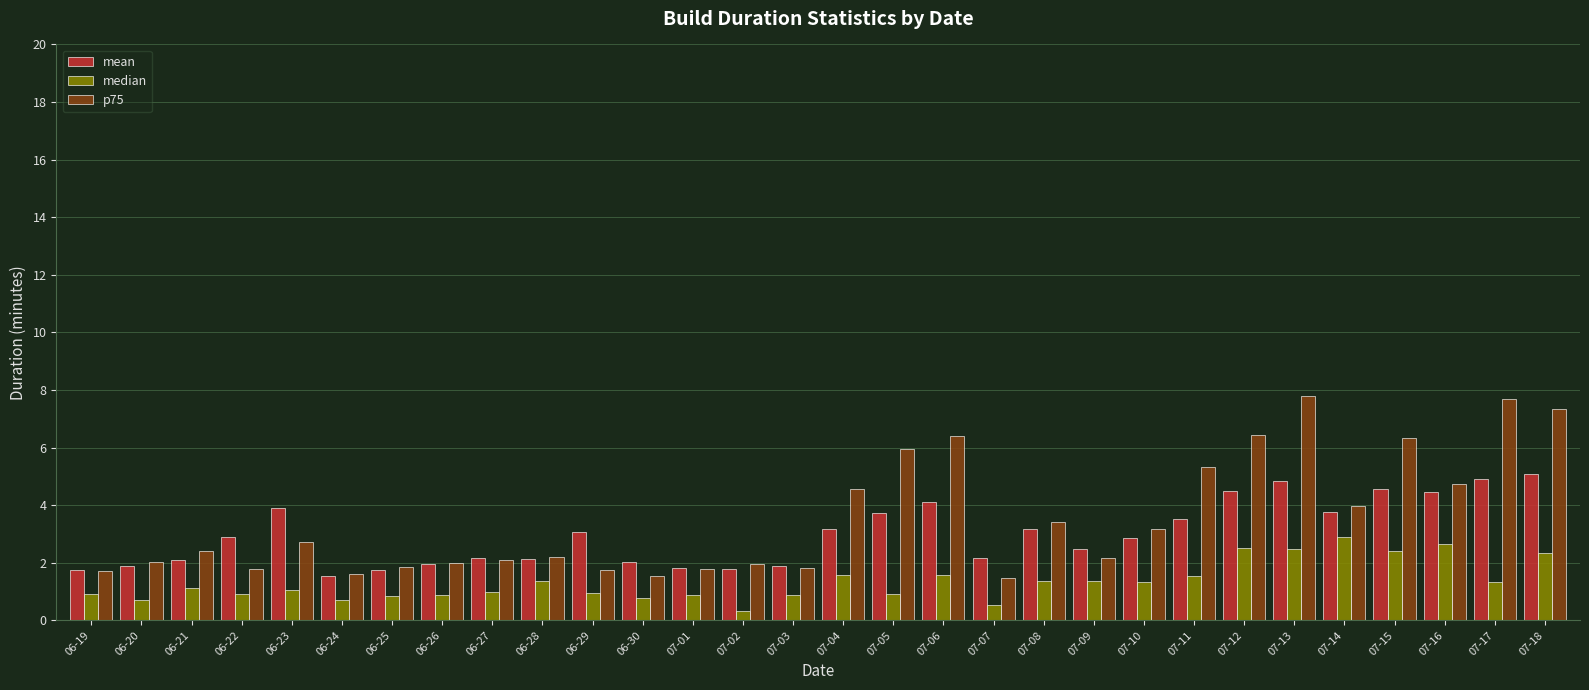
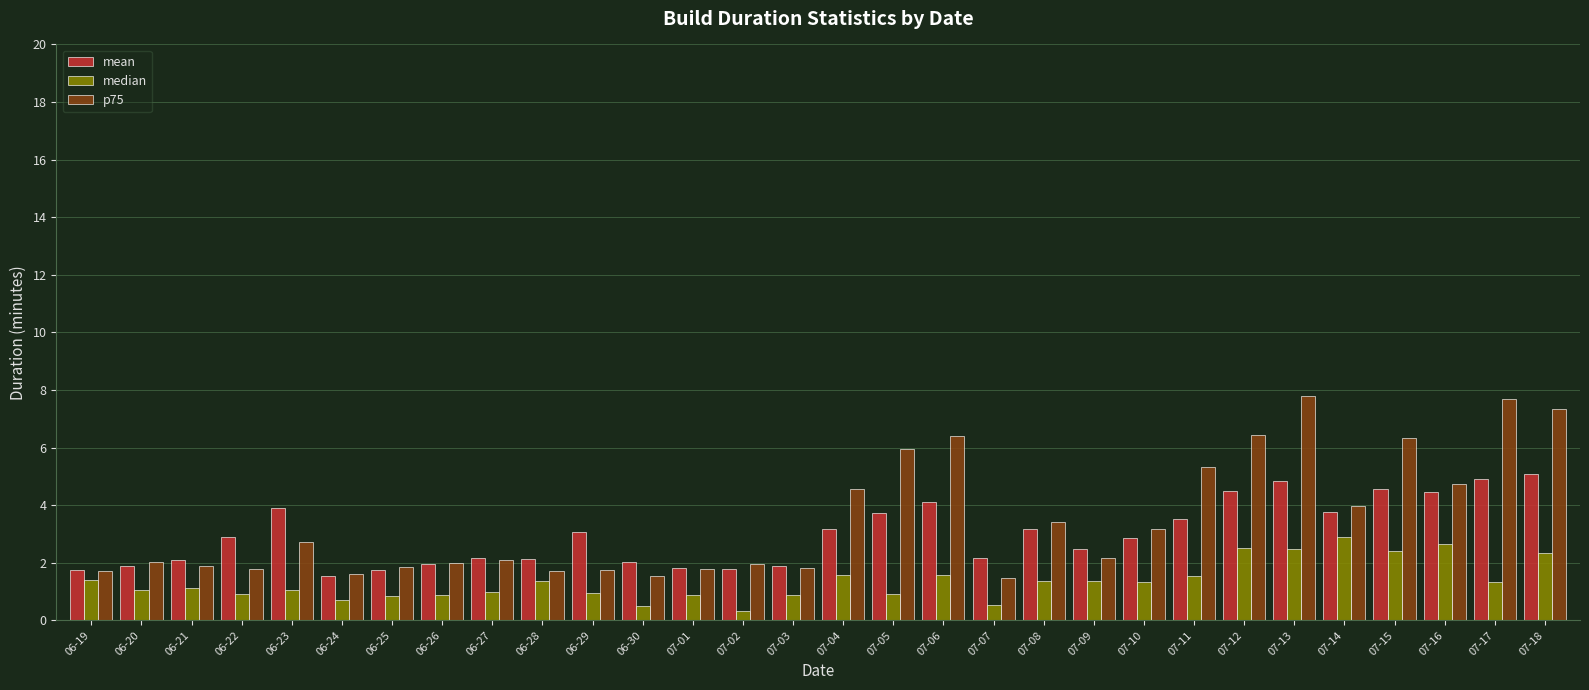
  {
    "mean": {
      "06-19": 1.8,
      "06-20": 1.9,
      "06-21": 2.1,
      "06-22": 2.9,
      "06-23": 3.9,
      "06-24": 1.5,
      "06-25": 1.7,
      "06-26": 2.0,
      "06-27": 2.2,
      "06-28": 2.1,
      "06-29": 3.1,
      "06-30": 2.0,
      "07-01": 1.8,
      "07-02": 1.8,
      "07-03": 1.9,
      "07-04": 3.2,
      "07-05": 3.7,
      "07-06": 4.1,
      "07-07": 2.1,
      "07-08": 3.2,
      "07-09": 2.5,
      "07-10": 2.9,
      "07-11": 3.5,
      "07-12": 4.5,
      "07-13": 4.8,
      "07-14": 3.8,
      "07-15": 4.6,
      "07-16": 4.5,
      "07-17": 4.9,
      "07-18": 5.1
    },
    "median": {
-     "06-19": 0.9,
-     "06-20": 0.7,
+     "06-19": 1.4,
+     "06-20": 1.1,
      "06-21": 1.1,
      "06-22": 0.9,
      "06-23": 1.0,
      "06-24": 0.7,
      "06-25": 0.8,
      "06-26": 0.9,
      "06-27": 1.0,
      "06-28": 1.4,
      "06-29": 0.9,
-     "06-30": 0.8,
+     "06-30": 0.5,
      "07-01": 0.9,
      "07-02": 0.3,
      "07-03": 0.9,
      "07-04": 1.6,
      "07-05": 0.9,
      "07-06": 1.6,
      "07-07": 0.5,
      "07-08": 1.4,
      "07-09": 1.4,
      "07-10": 1.3,
      "07-11": 1.6,
      "07-12": 2.5,
      "07-13": 2.5,
      "07-14": 2.9,
      "07-15": 2.4,
      "07-16": 2.7,
      "07-17": 1.3,
      "07-18": 2.3
    },
    "p75": {
      "06-19": 1.7,
      "06-20": 2.0,
-     "06-21": 2.4,
+     "06-21": 1.9,
      "06-22": 1.8,
      "06-23": 2.7,
      "06-24": 1.6,
      "06-25": 1.9,
      "06-26": 2.0,
      "06-27": 2.1,
-     "06-28": 2.2,
+     "06-28": 1.7,
      "06-29": 1.7,
      "06-30": 1.6,
      "07-01": 1.8,
      "07-02": 2.0,
      "07-03": 1.8,
      "07-04": 4.5,
      "07-05": 6.0,
      "07-06": 6.4,
      "07-07": 1.5,
      "07-08": 3.4,
      "07-09": 2.2,
      "07-10": 3.2,
      "07-11": 5.3,
      "07-12": 6.4,
      "07-13": 7.8,
      "07-14": 4.0,
      "07-15": 6.3,
      "07-16": 4.7,
      "07-17": 7.7,
      "07-18": 7.3
    }
  }
